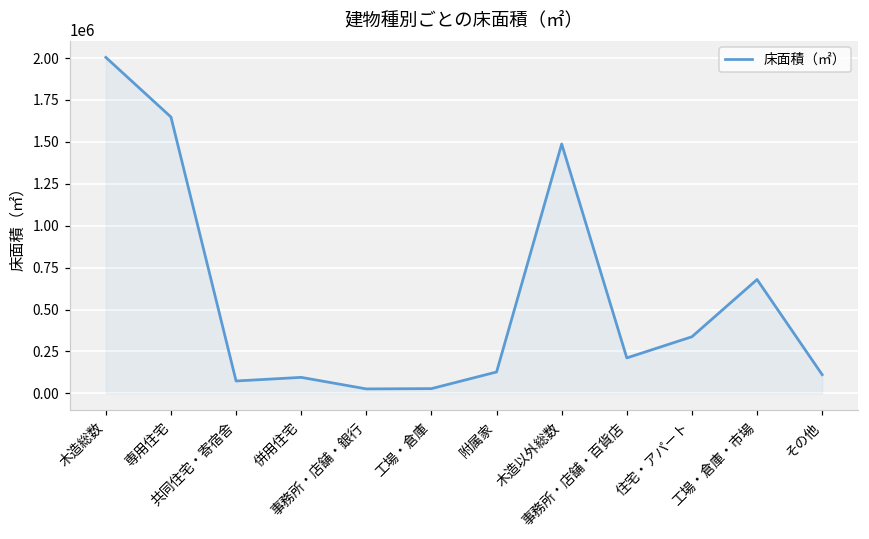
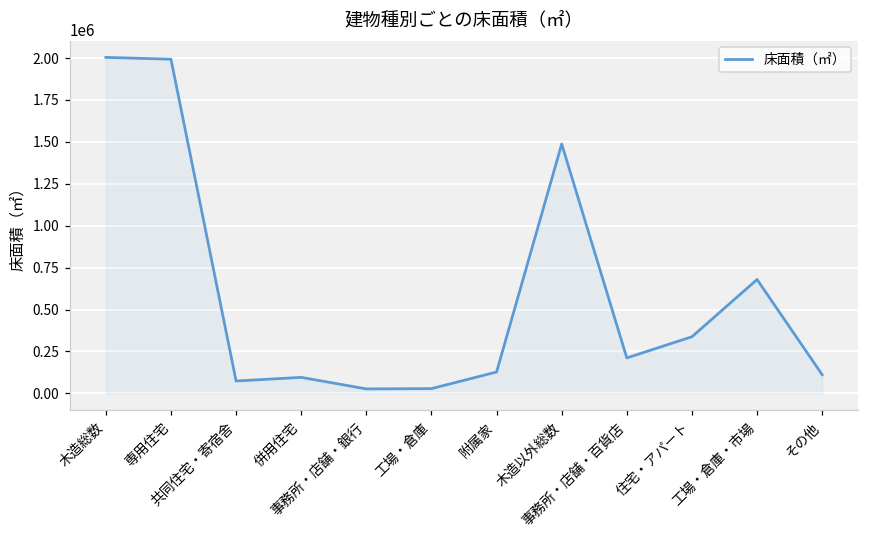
  {
    "木造総数": 2000000,
-   "専用住宅": 1650000,
+   "専用住宅": 1990000,
    "共同住宅・寄宿舎": 70000,
    "併用住宅": 100000,
    "事務所・店舗・銀行": 30000,
    "工場・倉庫": 30000,
    "附属家": 130000,
    "木造以外総数": 1490000,
    "事務所・店舗・百貨店": 210000,
    "住宅・アパート": 340000,
    "工場・倉庫・市場": 680000,
    "その他": 110000
  }
